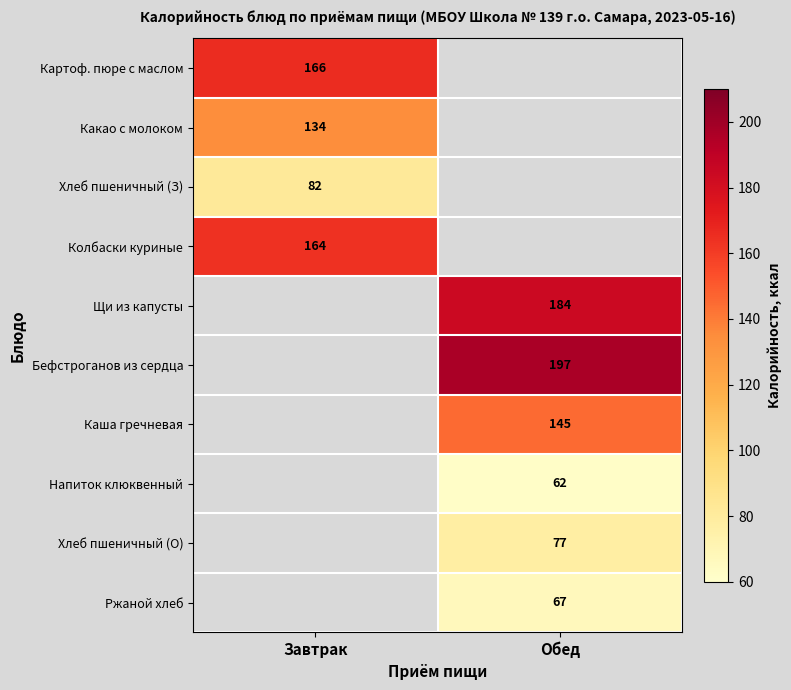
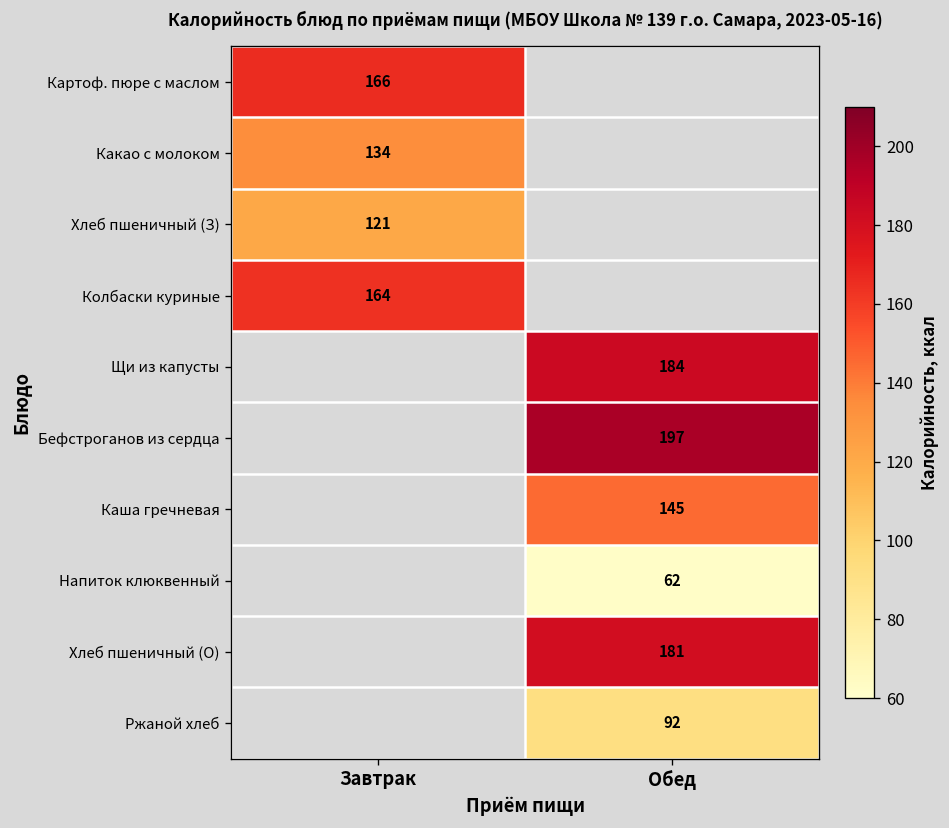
  {
    "Картоф. пюре с маслом": {
      "Завтрак": 166
    },
    "Какао с молоком": {
      "Завтрак": 134
    },
    "Хлеб пшеничный (З)": {
-     "Завтрак": 82
+     "Завтрак": 121
    },
    "Колбаски куриные": {
      "Завтрак": 164
    },
    "Щи из капусты": {
      "Обед": 184
    },
    "Бефстроганов из сердца": {
      "Обед": 197
    },
    "Каша гречневая": {
      "Обед": 145
    },
    "Напиток клюквенный": {
      "Обед": 62
    },
    "Хлеб пшеничный (О)": {
-     "Обед": 77
+     "Обед": 181
    },
    "Ржаной хлеб": {
-     "Обед": 67
+     "Обед": 92
    }
  }
